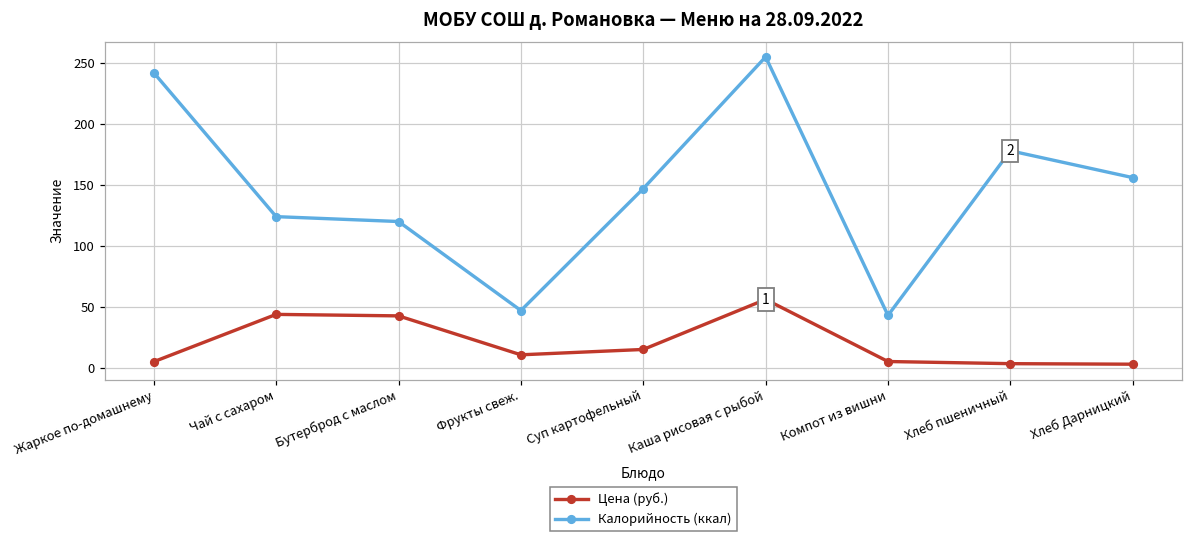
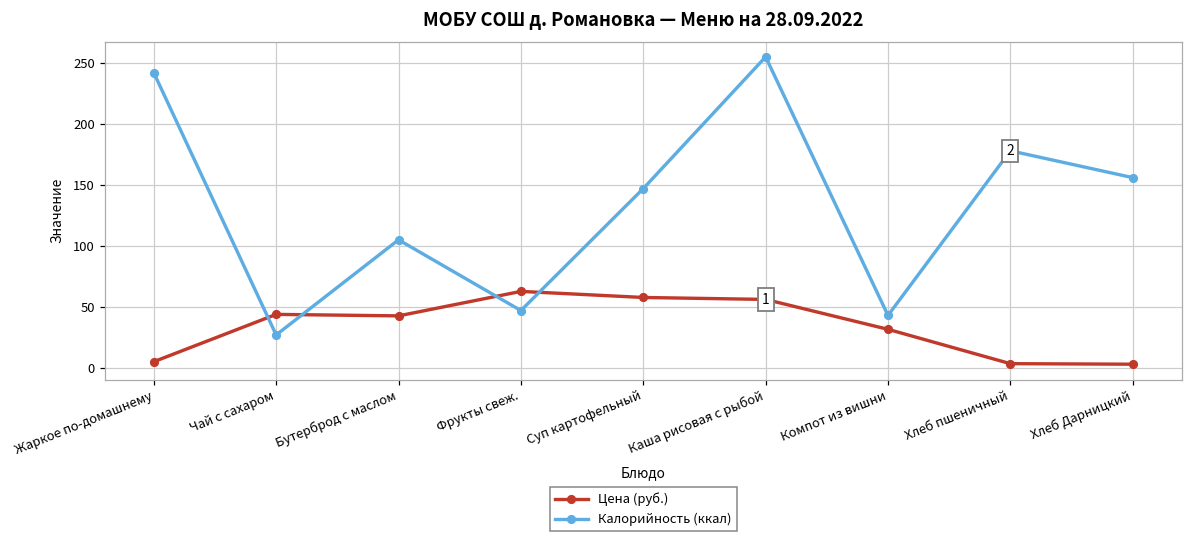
  {
    "Цена (руб.)": {
      "Жаркое по-домашнему": 5,
      "Чай с сахаром": 44,
      "Бутерброд с маслом": 43,
-     "Фрукты свеж.": 11,
-     "Суп картофельный": 15,
-     "Компот из вишни": 5,
+     "Фрукты свеж.": 63,
+     "Суп картофельный": 58,
+     "Компот из вишни": 32,
      "Хлеб пшеничный": 3,
      "Хлеб Дарницкий": 3
    },
    "Калорийность (ккал)": {
      "Жаркое по-домашнему": 242,
-     "Чай с сахаром": 124,
-     "Бутерброд с маслом": 120,
+     "Чай с сахаром": 27,
+     "Бутерброд с маслом": 105,
      "Фрукты свеж.": 47,
      "Суп картофельный": 147,
      "Каша рисовая с рыбой": 255,
      "Компот из вишни": 43,
      "Хлеб Дарницкий": 156
    }
  }
